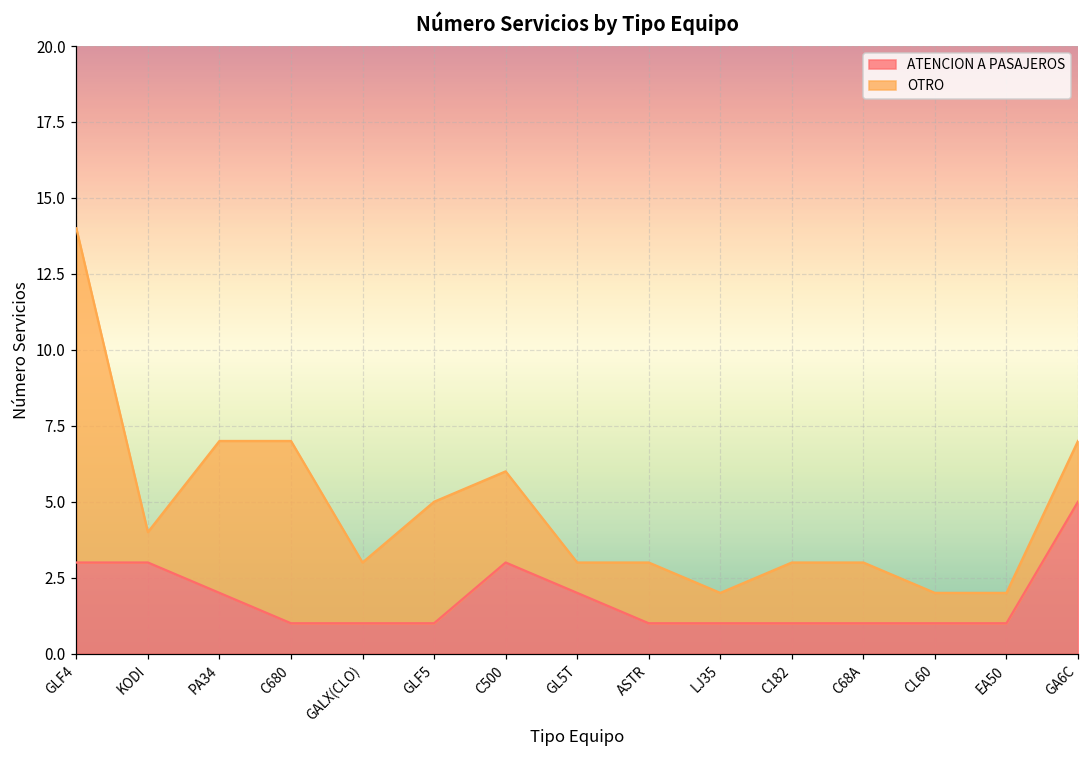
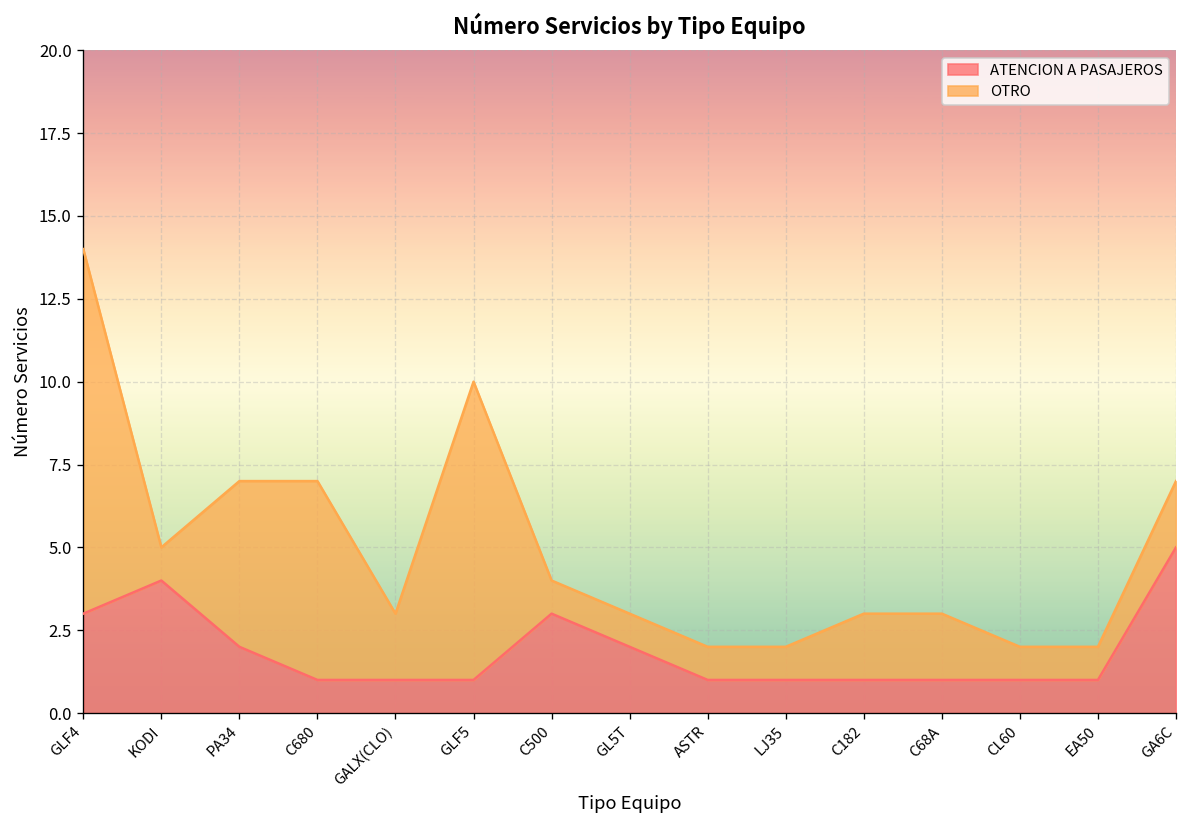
  {
    "ATENCION A PASAJEROS": {
      "GLF4": 3,
-     "KODI": 3,
+     "KODI": 4,
      "PA34": 2,
      "C680": 1,
      "GALX(CLO)": 1,
      "GLF5": 1,
      "C500": 3,
      "GL5T": 2,
      "ASTR": 1,
      "LJ35": 1,
      "C182": 1,
      "C68A": 1,
      "CL60": 1,
      "EA50": 1,
      "GA6C": 5
    },
    "OTRO": {
      "GLF4": 11,
      "KODI": 1,
      "PA34": 5,
      "C680": 6,
      "GALX(CLO)": 2,
-     "GLF5": 4,
-     "C500": 3,
+     "GLF5": 9,
+     "C500": 1,
      "GL5T": 1,
-     "ASTR": 2,
+     "ASTR": 1,
      "LJ35": 1,
      "C182": 2,
      "C68A": 2,
      "CL60": 1,
      "EA50": 1,
      "GA6C": 2
    }
  }
